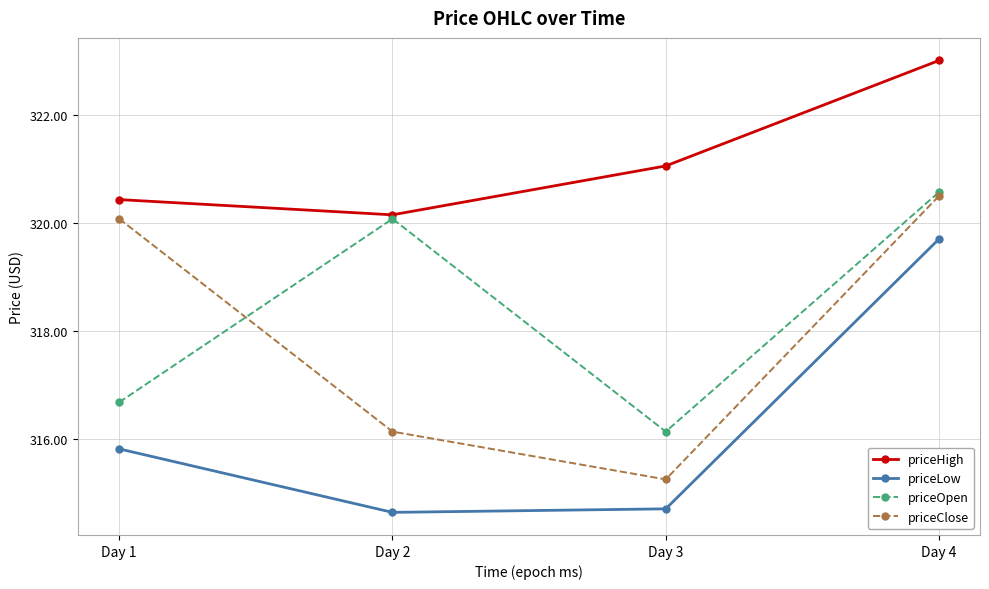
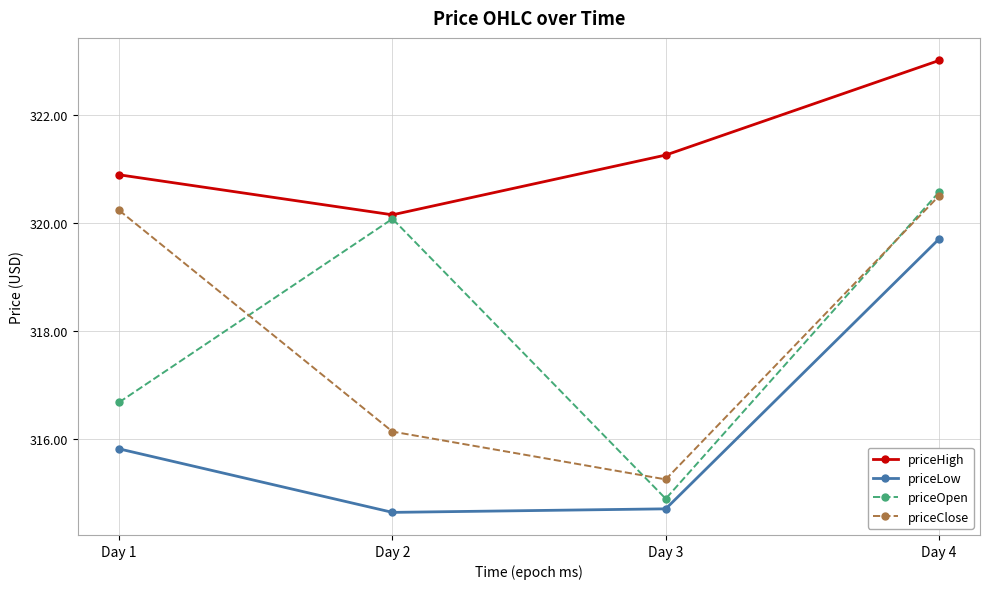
  {
    "priceHigh": {
-     "Day 1": 320.4,
+     "Day 1": 320.9,
      "Day 2": 320.2,
-     "Day 3": 321.1,
+     "Day 3": 321.3,
      "Day 4": 323.0
    },
    "priceLow": {
      "Day 1": 315.8,
      "Day 2": 314.6,
      "Day 3": 314.7,
      "Day 4": 319.7
    },
    "priceOpen": {
      "Day 1": 316.7,
      "Day 2": 320.1,
-     "Day 3": 316.1,
+     "Day 3": 314.9,
      "Day 4": 320.6
    },
    "priceClose": {
-     "Day 1": 320.1,
+     "Day 1": 320.2,
      "Day 2": 316.1,
      "Day 3": 315.3,
      "Day 4": 320.5
    }
  }
